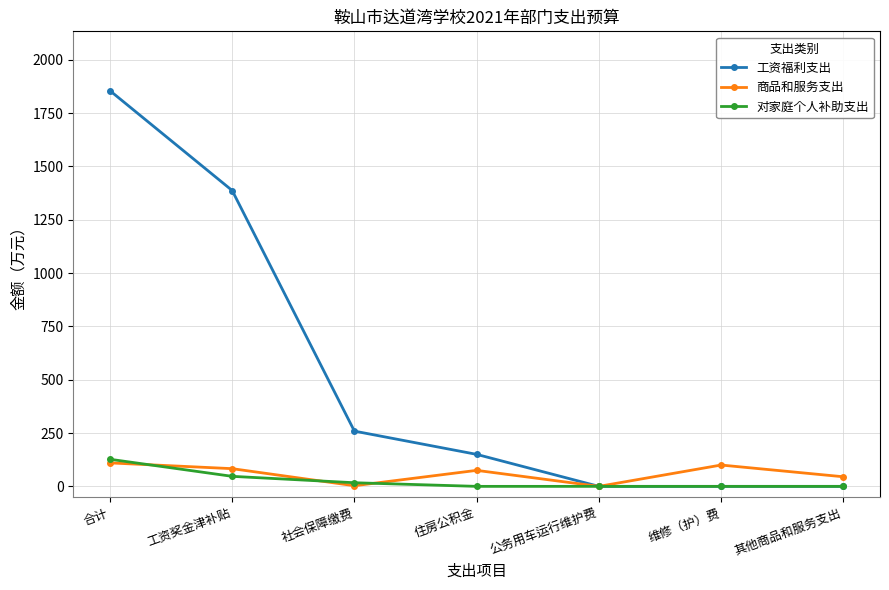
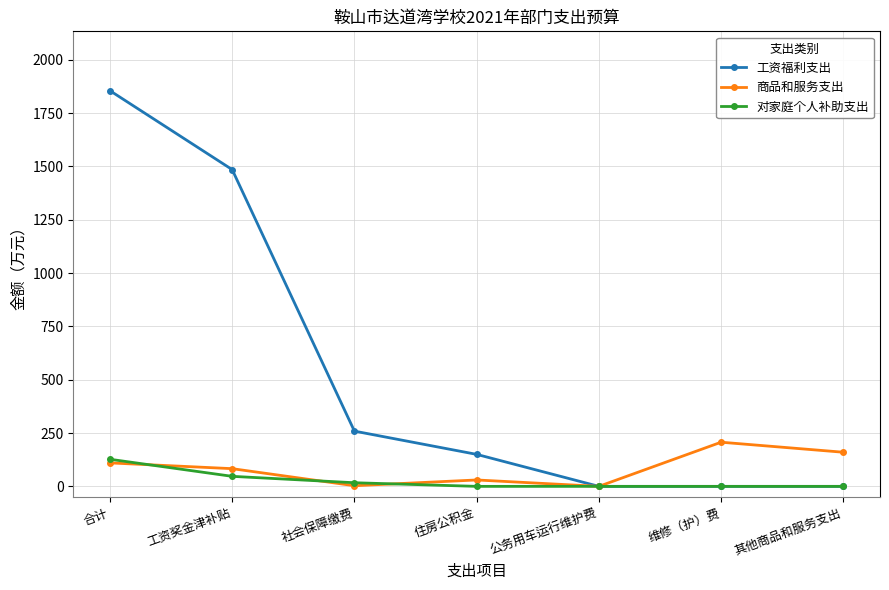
  {
    "工资福利支出": {
      "合计": 1860,
-     "工资奖金津补贴": 1390,
+     "工资奖金津补贴": 1490,
      "社会保障缴费": 260,
      "住房公积金": 150
    },
    "商品和服务支出": {
      "合计": 110,
      "工资奖金津补贴": 80,
      "社会保障缴费": 0,
-     "住房公积金": 80,
-     "维修（护）费": 100,
-     "其他商品和服务支出": 50
+     "住房公积金": 30,
+     "维修（护）费": 210,
+     "其他商品和服务支出": 160
    },
    "对家庭个人补助支出": {
      "合计": 130,
      "工资奖金津补贴": 50,
      "社会保障缴费": 20,
      "住房公积金": 0
    }
  }
